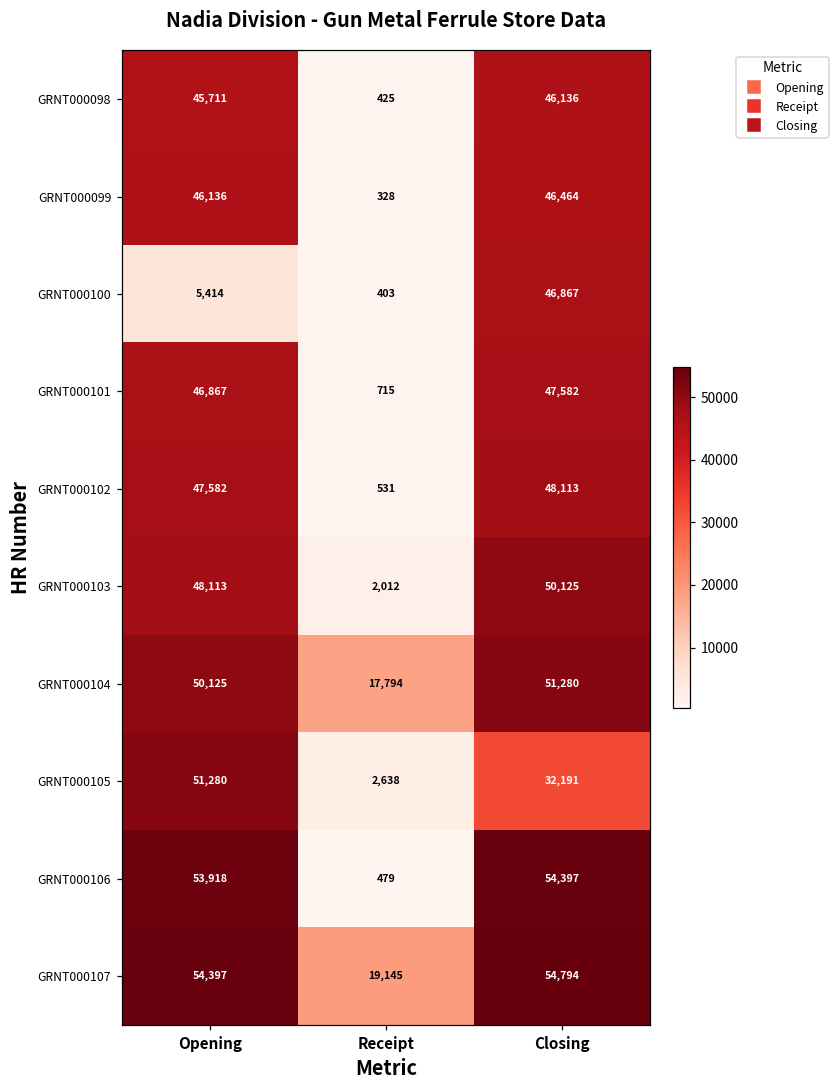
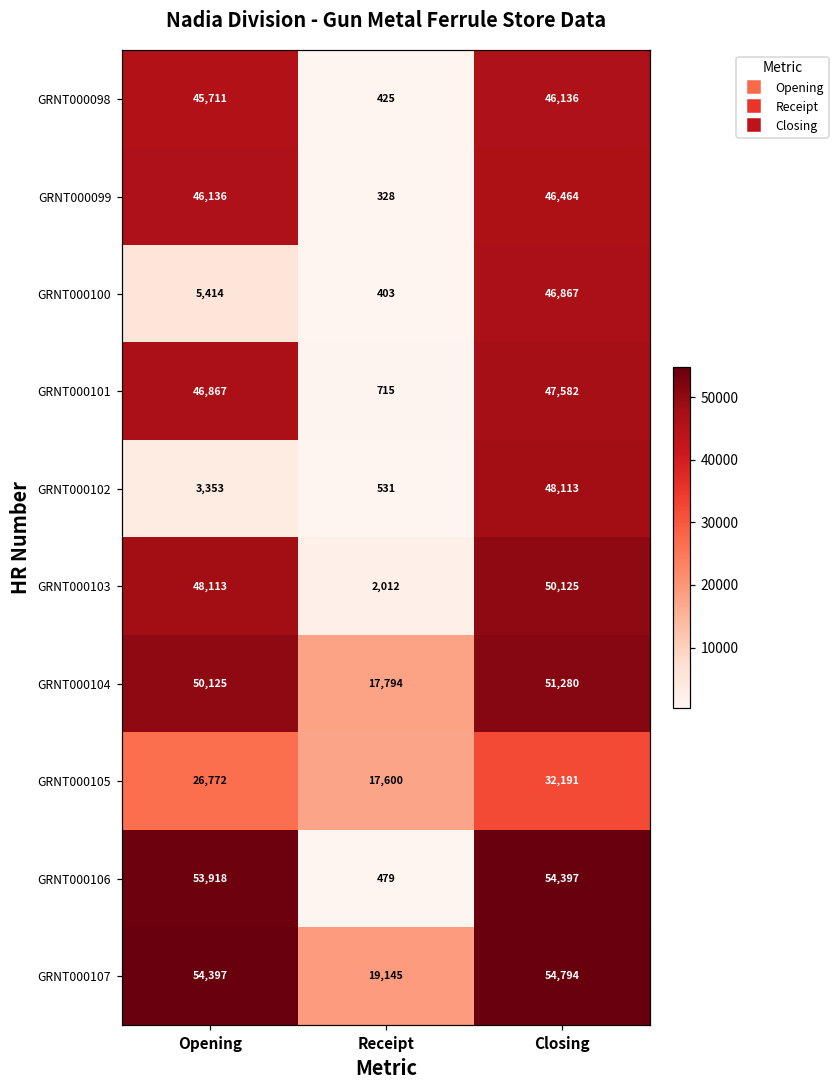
  {
    "GRNT000098": {
      "Opening": "45,711",
      "Receipt": "425",
      "Closing": "46,136"
    },
    "GRNT000099": {
      "Opening": "46,136",
      "Receipt": "328",
      "Closing": "46,464"
    },
    "GRNT000100": {
      "Opening": "5,414",
      "Receipt": "403",
      "Closing": "46,867"
    },
    "GRNT000101": {
      "Opening": "46,867",
      "Receipt": "715",
      "Closing": "47,582"
    },
    "GRNT000102": {
-     "Opening": "47,582",
+     "Opening": "3,353",
      "Receipt": "531",
      "Closing": "48,113"
    },
    "GRNT000103": {
      "Opening": "48,113",
      "Receipt": "2,012",
      "Closing": "50,125"
    },
    "GRNT000104": {
      "Opening": "50,125",
      "Receipt": "17,794",
      "Closing": "51,280"
    },
    "GRNT000105": {
-     "Opening": "51,280",
-     "Receipt": "2,638",
+     "Opening": "26,772",
+     "Receipt": "17,600",
      "Closing": "32,191"
    },
    "GRNT000106": {
      "Opening": "53,918",
      "Receipt": "479",
      "Closing": "54,397"
    },
    "GRNT000107": {
      "Opening": "54,397",
      "Receipt": "19,145",
      "Closing": "54,794"
    }
  }
